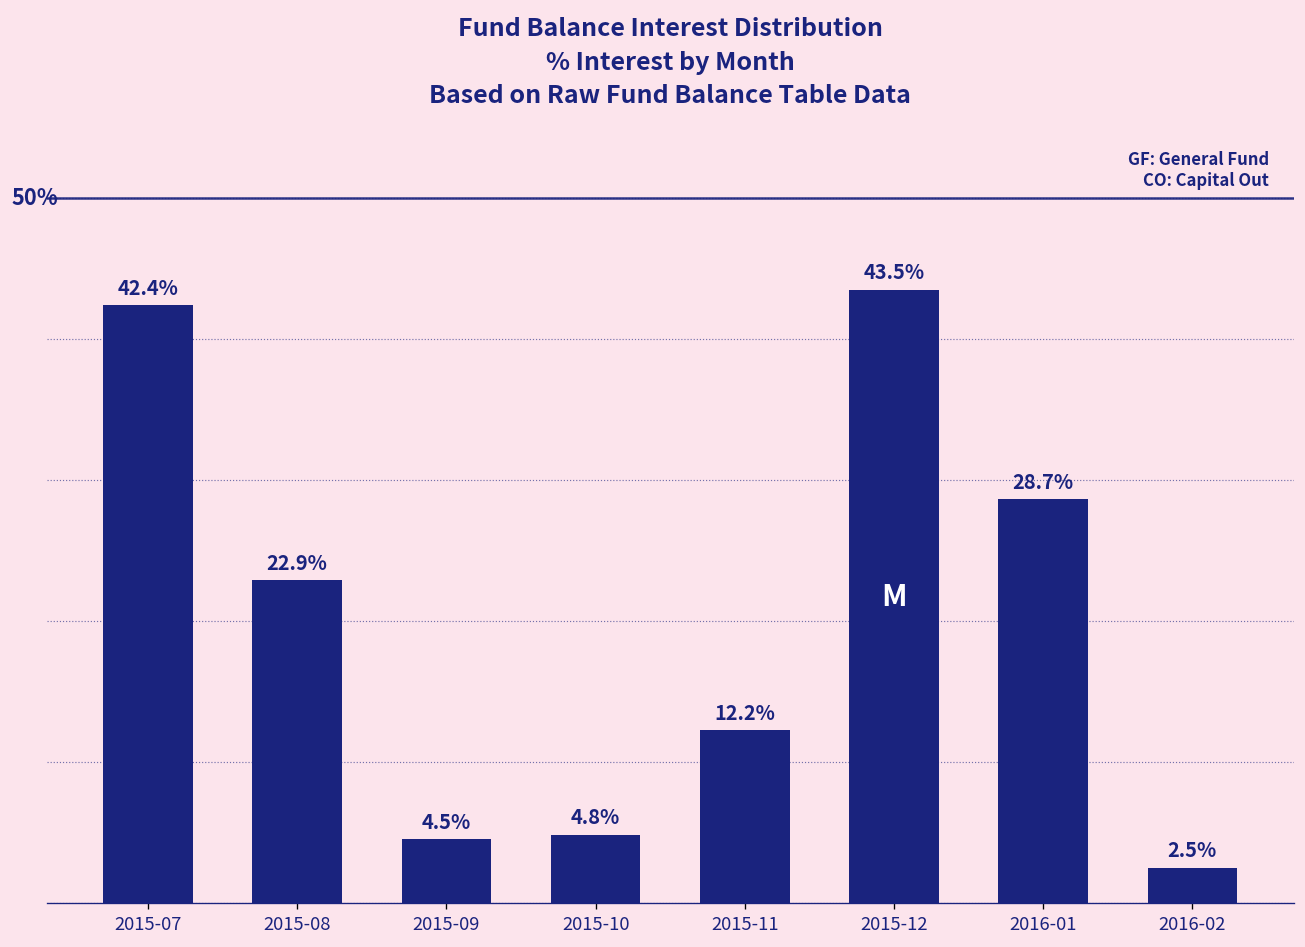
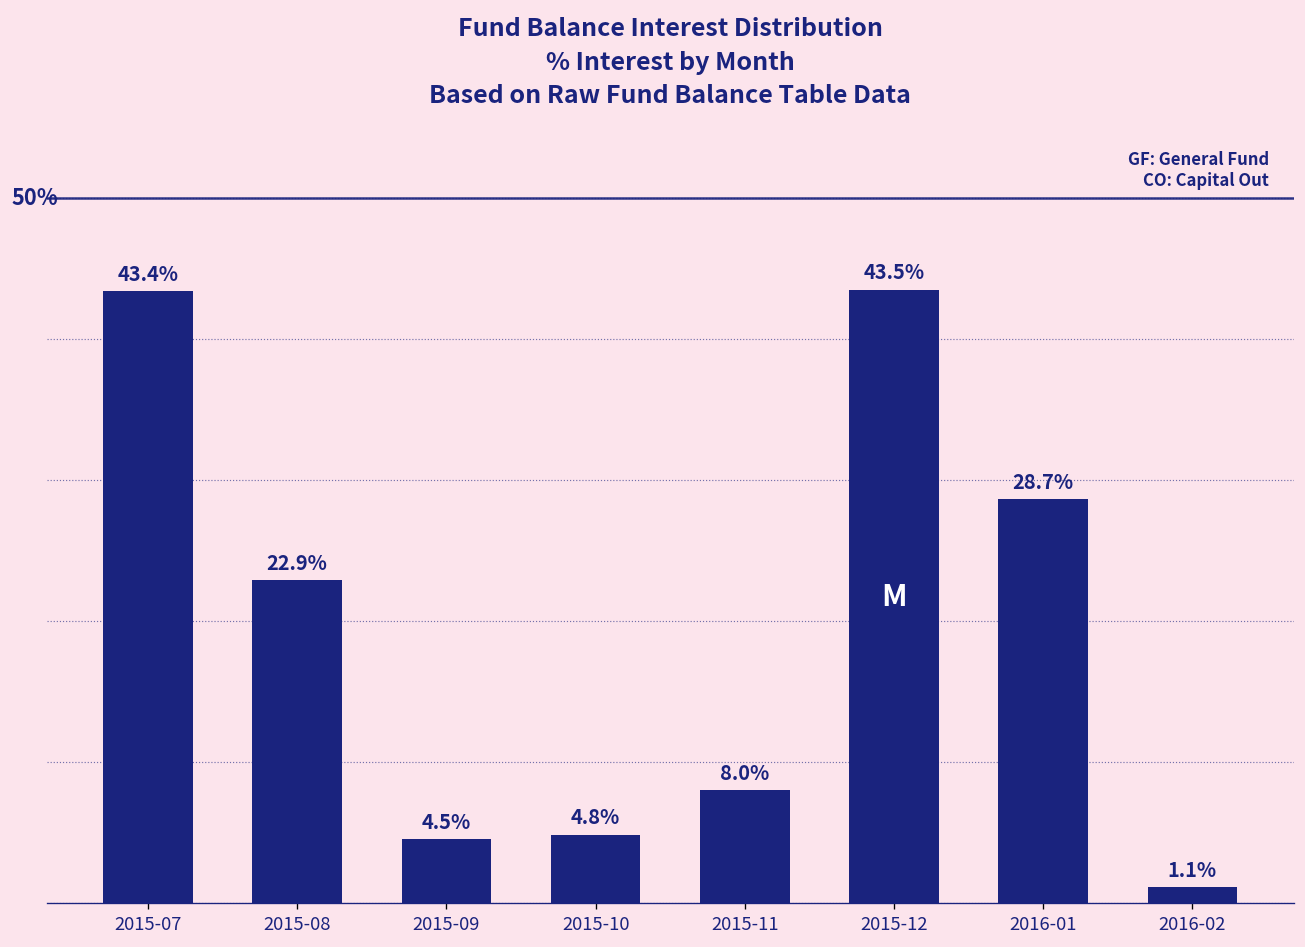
  {
-   "2015-07": "42.4%",
+   "2015-07": "43.4%",
    "2015-08": "22.9%",
    "2015-09": "4.5%",
    "2015-10": "4.8%",
-   "2015-11": "12.2%",
+   "2015-11": "8.0%",
    "2015-12": "43.5%",
    "2016-01": "28.7%",
-   "2016-02": "2.5%"
+   "2016-02": "1.1%"
  }
